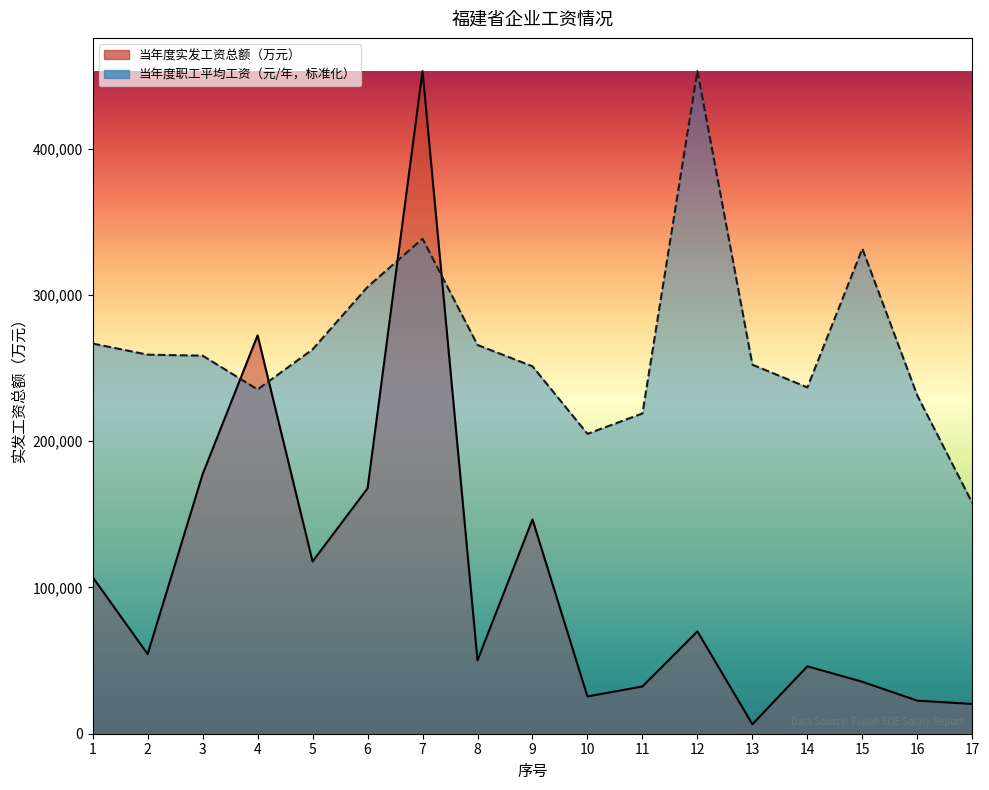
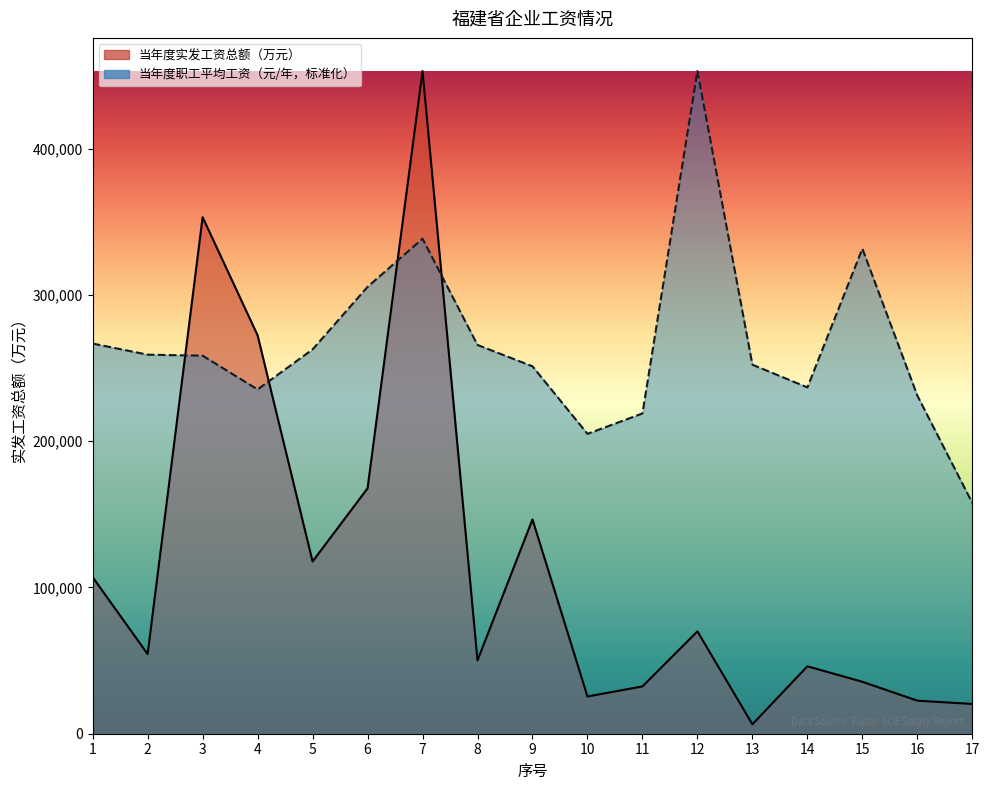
  {
    "当年度实发工资总额（万元）": {
      "1": "107,000",
      "2": "54,000",
-     "3": "177,000",
+     "3": "353,000",
      "4": "272,000",
      "5": "118,000",
      "6": "168,000",
      "7": "453,000",
      "8": "50,000",
      "9": "147,000",
      "10": "25,000",
      "11": "32,000",
      "12": "70,000",
      "13": "6,000",
      "14": "46,000",
      "15": "36,000",
      "16": "23,000",
      "17": "20,000"
    },
    "当年度职工平均工资（元/年，标准化）": {
      "1": "267,000",
      "2": "259,000",
      "3": "259,000",
      "4": "235,000",
      "5": "263,000",
      "6": "306,000",
      "7": "338,000",
      "8": "266,000",
      "9": "251,000",
      "10": "205,000",
      "11": "219,000",
      "12": "453,000",
      "13": "252,000",
      "14": "237,000",
      "15": "332,000",
      "16": "231,000",
      "17": "158,000"
    }
  }
